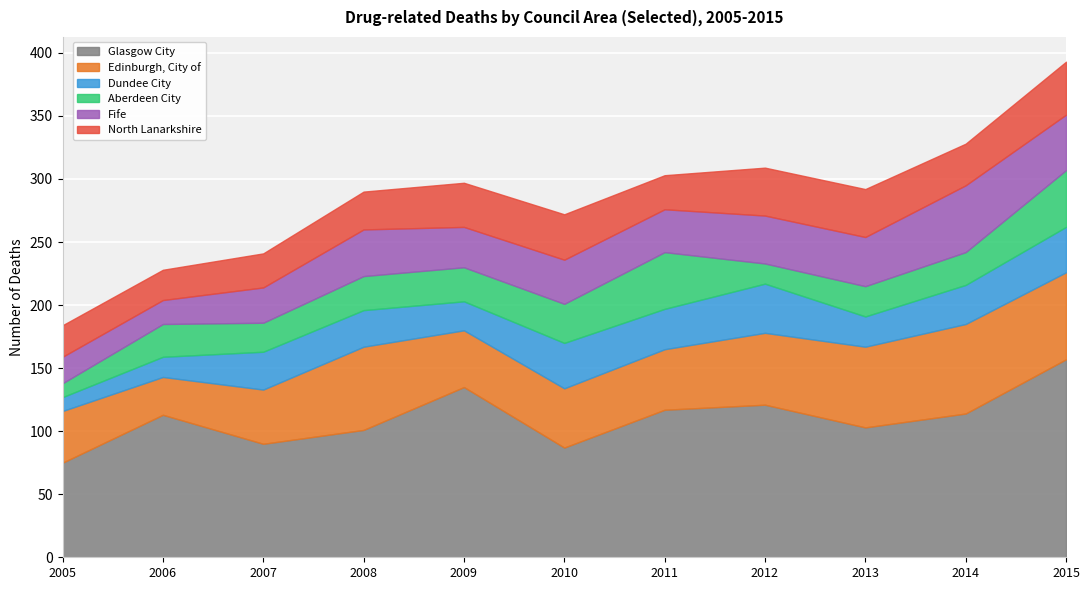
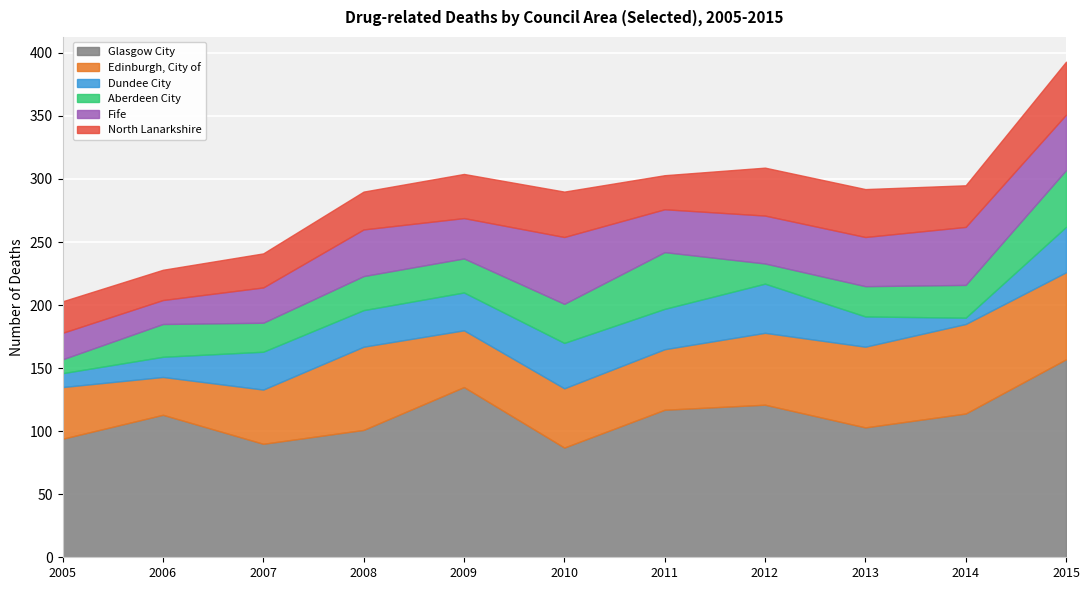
  {
    "Glasgow City": {
-     "2005": 75,
+     "2005": 94,
      "2006": 113,
      "2007": 90,
      "2008": 101,
      "2009": 135,
      "2010": 87,
      "2011": 117,
      "2012": 121,
      "2013": 103,
      "2014": 114,
      "2015": 157
    },
    "Dundee City": {
      "2005": 11,
      "2006": 16,
      "2007": 30,
      "2008": 29,
-     "2009": 23,
+     "2009": 30,
      "2010": 36,
      "2011": 32,
      "2012": 39,
      "2013": 24,
-     "2014": 31,
+     "2014": 5,
      "2015": 36
    },
    "Aberdeen City": {
      "2005": 11,
      "2006": 26,
      "2007": 23,
      "2008": 27,
      "2009": 27,
      "2010": 31,
      "2011": 45,
      "2012": 16,
      "2013": 24,
      "2014": 26,
      "2015": 45
    },
    "Fife": {
      "2005": 21,
      "2006": 19,
      "2007": 28,
      "2008": 37,
      "2009": 32,
-     "2010": 35,
+     "2010": 53,
      "2011": 34,
      "2012": 38,
      "2013": 39,
-     "2014": 53,
+     "2014": 46,
      "2015": 44
    }
  }
